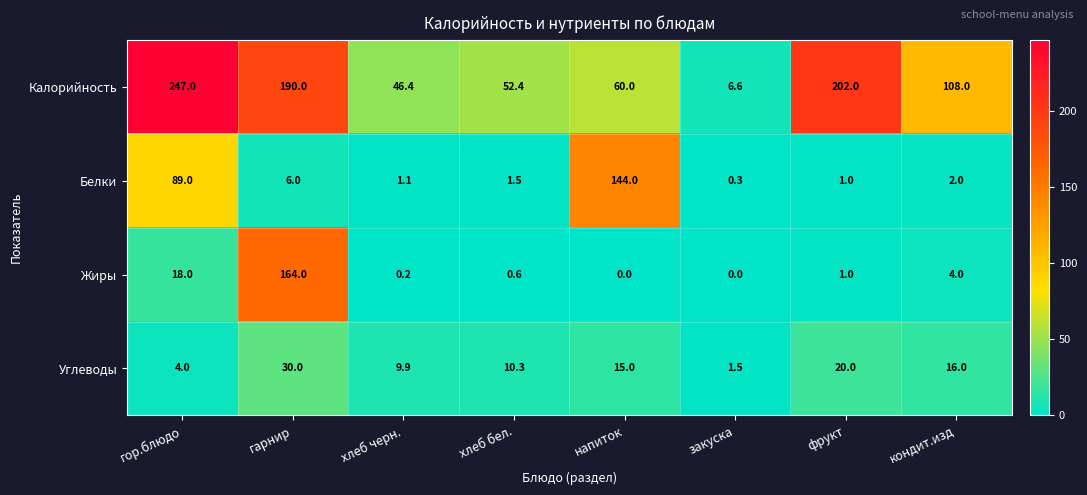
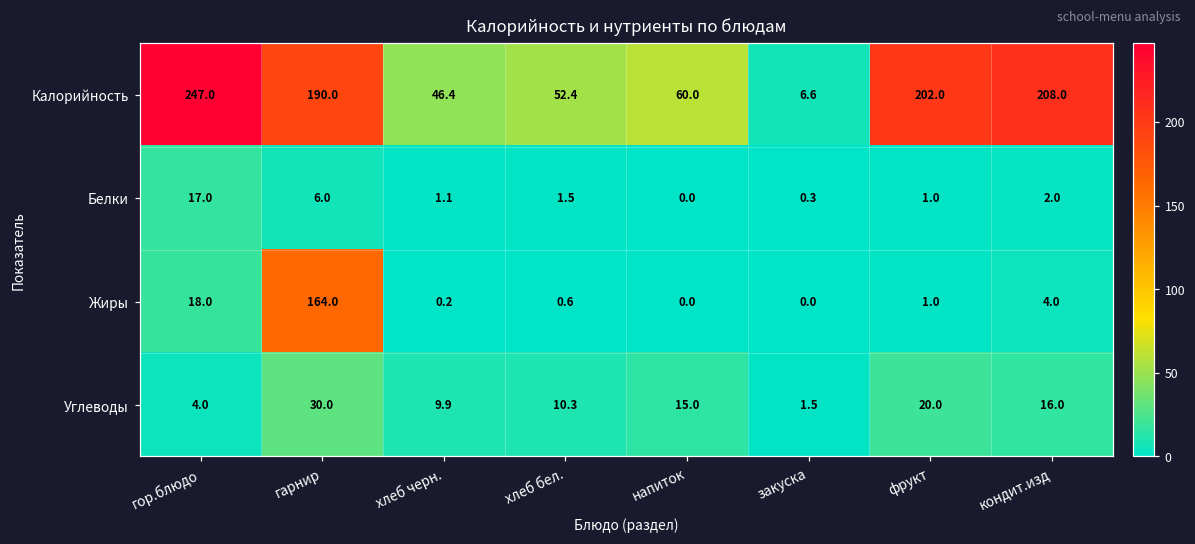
  {
    "Калорийность": {
      "гор.блюдо": 247.0,
      "гарнир": 190.0,
      "хлеб черн.": 46.4,
      "хлеб бел.": 52.4,
      "напиток": 60.0,
      "закуска": 6.6,
      "фрукт": 202.0,
-     "кондит.изд": 108.0
+     "кондит.изд": 208.0
    },
    "Белки": {
-     "гор.блюдо": 89.0,
+     "гор.блюдо": 17.0,
      "гарнир": 6.0,
      "хлеб черн.": 1.1,
      "хлеб бел.": 1.5,
-     "напиток": 144.0,
+     "напиток": 0.0,
      "закуска": 0.3,
      "фрукт": 1.0,
      "кондит.изд": 2.0
    },
    "Жиры": {
      "гор.блюдо": 18.0,
      "гарнир": 164.0,
      "хлеб черн.": 0.2,
      "хлеб бел.": 0.6,
      "напиток": 0.0,
      "закуска": 0.0,
      "фрукт": 1.0,
      "кондит.изд": 4.0
    },
    "Углеводы": {
      "гор.блюдо": 4.0,
      "гарнир": 30.0,
      "хлеб черн.": 9.9,
      "хлеб бел.": 10.3,
      "напиток": 15.0,
      "закуска": 1.5,
      "фрукт": 20.0,
      "кондит.изд": 16.0
    }
  }
